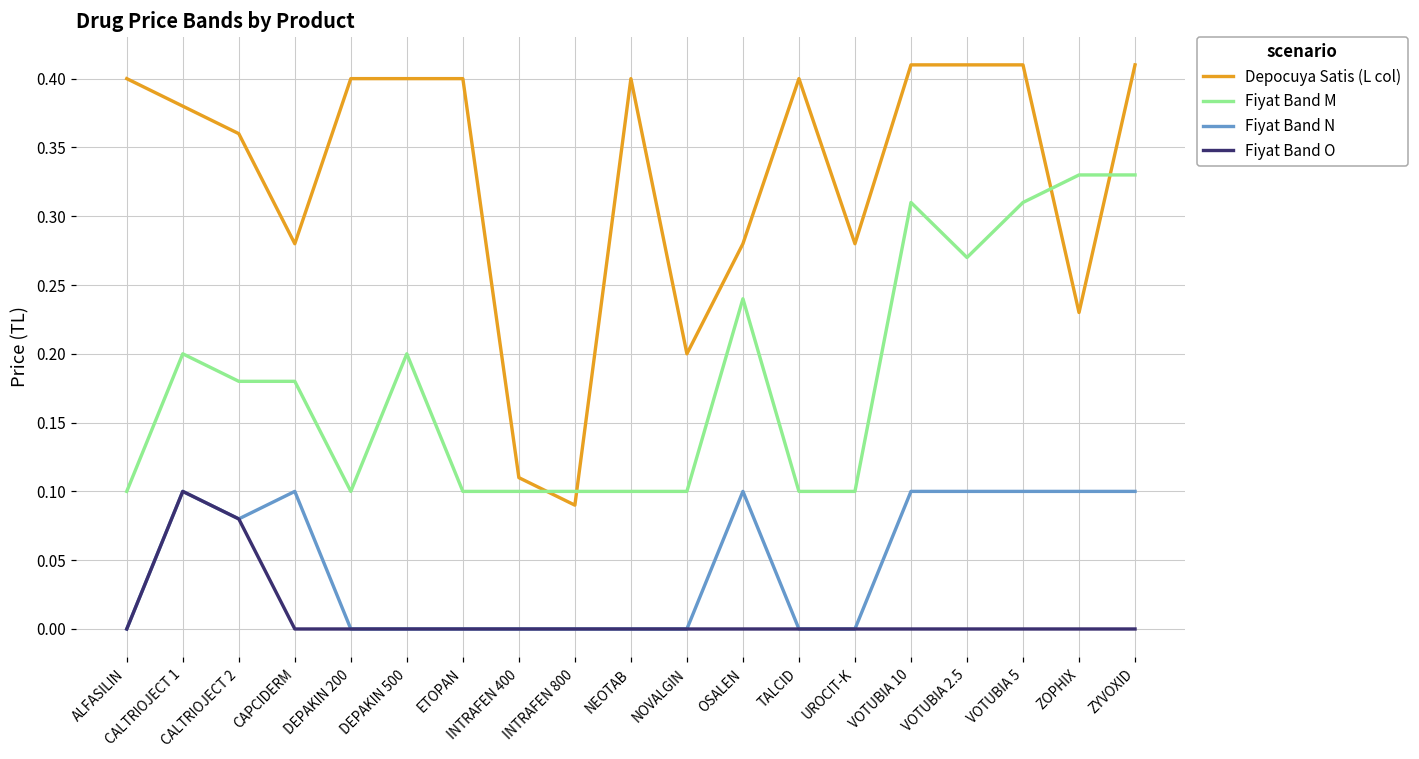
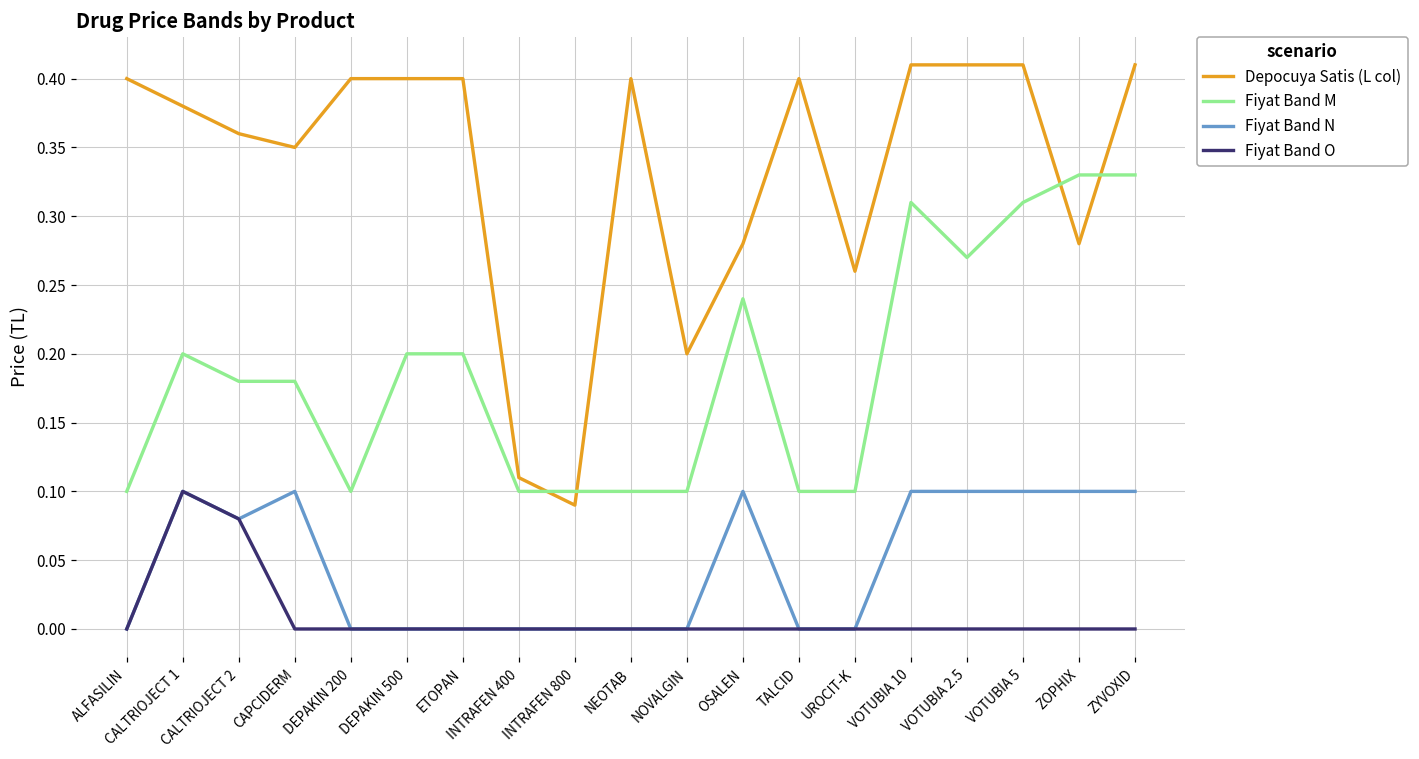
  {
    "Depocuya Satis (L col)": {
      "ALFASILIN": 0.40,
      "CALTRIOJECT 1": 0.38,
      "CALTRIOJECT 2": 0.36,
-     "CAPCIDERM": 0.28,
+     "CAPCIDERM": 0.35,
      "DEPAKIN 200": 0.40,
      "DEPAKIN 500": 0.40,
      "ETOPAN": 0.40,
      "INTRAFEN 400": 0.11,
      "INTRAFEN 800": 0.09,
      "NEOTAB": 0.40,
      "NOVALGIN": 0.20,
      "OSALEN": 0.28,
      "TALCID": 0.40,
-     "UROCIT-K": 0.28,
+     "UROCIT-K": 0.26,
      "VOTUBIA 10": 0.41,
      "VOTUBIA 2.5": 0.41,
      "VOTUBIA 5": 0.41,
-     "ZOPHIX": 0.23,
+     "ZOPHIX": 0.28,
      "ZYVOXID": 0.41
    },
    "Fiyat Band M": {
      "ALFASILIN": 0.1,
      "CALTRIOJECT 1": 0.2,
      "CALTRIOJECT 2": 0.180,
      "CAPCIDERM": 0.180,
      "DEPAKIN 200": 0.1,
      "DEPAKIN 500": 0.2,
-     "ETOPAN": 0.1,
+     "ETOPAN": 0.2,
      "INTRAFEN 400": 0.1,
      "INTRAFEN 800": 0.1,
      "NEOTAB": 0.1,
      "NOVALGIN": 0.1,
      "OSALEN": 0.240,
      "TALCID": 0.1,
      "UROCIT-K": 0.1,
      "VOTUBIA 10": 0.310,
      "VOTUBIA 2.5": 0.270,
      "VOTUBIA 5": 0.310,
      "ZOPHIX": 0.330,
      "ZYVOXID": 0.330
    },
    "Fiyat Band N": {
      "CAPCIDERM": 0.10,
      "OSALEN": 0.10,
      "VOTUBIA 10": 0.10,
      "VOTUBIA 2.5": 0.10,
      "VOTUBIA 5": 0.10,
      "ZOPHIX": 0.10,
      "ZYVOXID": 0.10
    },
    "Fiyat Band O": {
      "CAPCIDERM": 0.00,
      "OSALEN": 0.00,
      "VOTUBIA 10": 0.00,
      "VOTUBIA 2.5": 0.00,
      "VOTUBIA 5": 0.00,
      "ZOPHIX": 0.00,
      "ZYVOXID": 0.00
    }
  }
